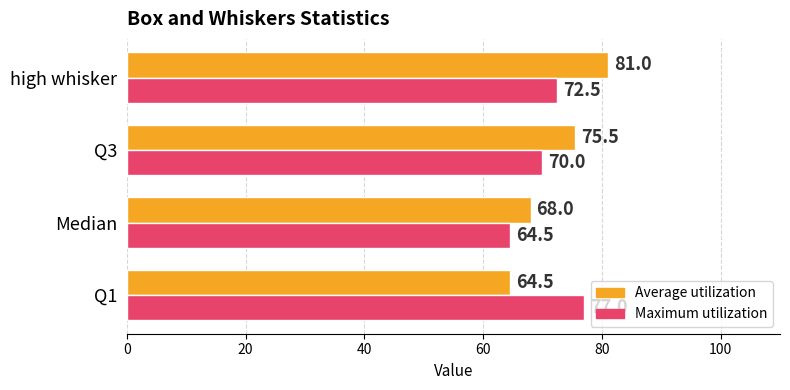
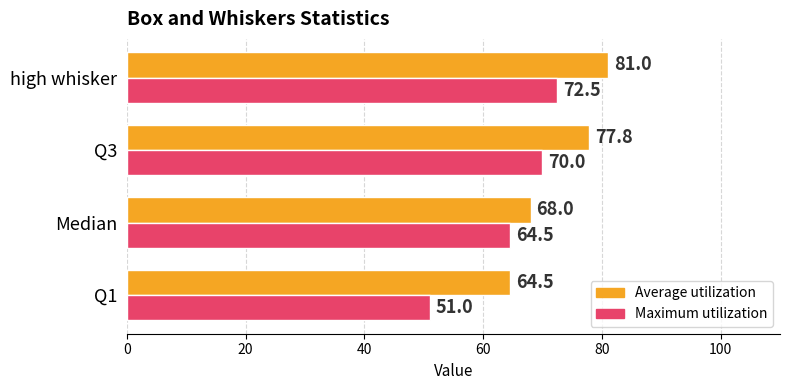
  {
    "Average utilization": {
      "high whisker": 81.0,
-     "Q3": 75.5,
+     "Q3": 77.8,
      "Median": 68.0,
      "Q1": 64.5
    },
    "Maximum utilization": {
-     "Q1": 77
+     "Q1": 51
    }
  }
